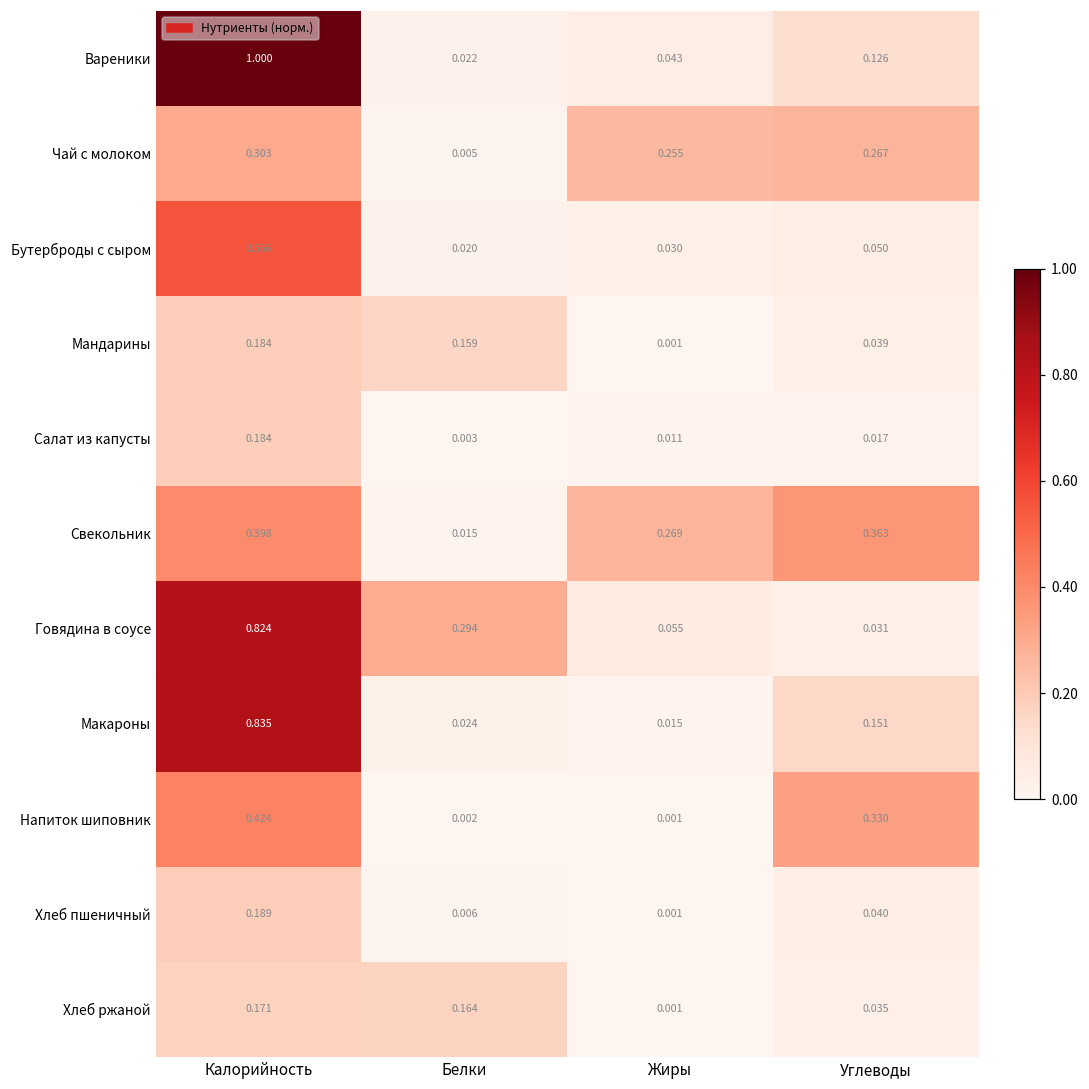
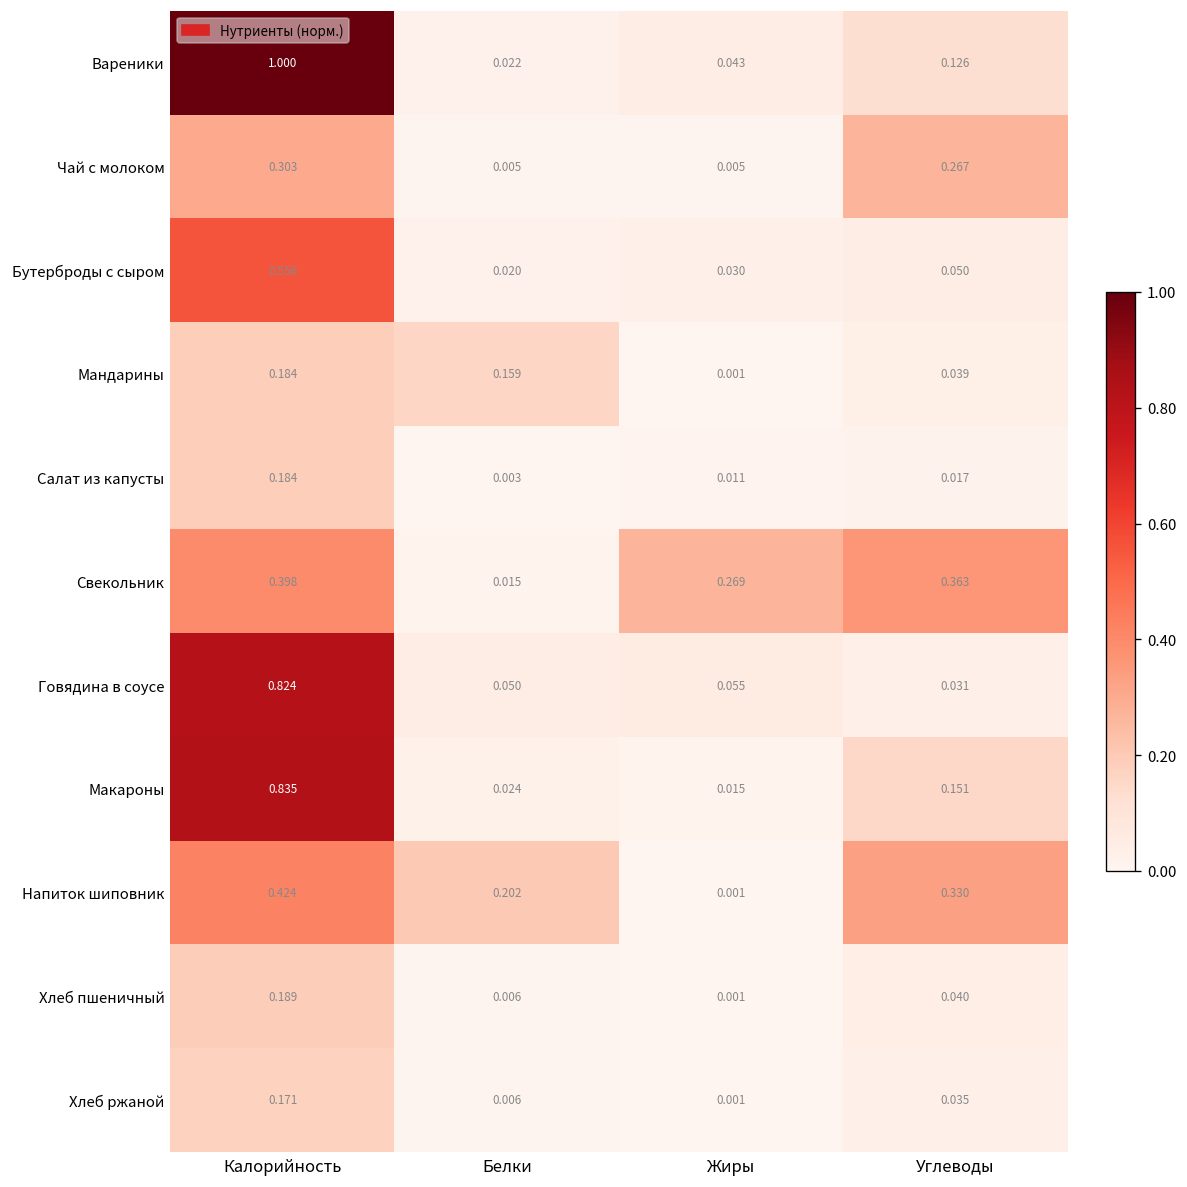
  {
    "Вареники": {
      "Калорийность": 1.000,
      "Белки": 0.022,
      "Жиры": 0.043,
      "Углеводы": 0.126
    },
    "Чай с молоком": {
      "Калорийность": 0.303,
      "Белки": 0.005,
-     "Жиры": 0.255,
+     "Жиры": 0.005,
      "Углеводы": 0.267
    },
    "Бутерброды с сыром": {
      "Калорийность": 0.556,
      "Белки": 0.020,
      "Жиры": 0.030,
      "Углеводы": 0.050
    },
    "Мандарины": {
      "Калорийность": 0.184,
      "Белки": 0.159,
      "Жиры": 0.001,
      "Углеводы": 0.039
    },
    "Салат из капусты": {
      "Калорийность": 0.184,
      "Белки": 0.003,
      "Жиры": 0.011,
      "Углеводы": 0.017
    },
    "Свекольник": {
      "Калорийность": 0.398,
      "Белки": 0.015,
      "Жиры": 0.269,
      "Углеводы": 0.363
    },
    "Говядина в соусе": {
      "Калорийность": 0.824,
-     "Белки": 0.294,
+     "Белки": 0.050,
      "Жиры": 0.055,
      "Углеводы": 0.031
    },
    "Макароны": {
      "Калорийность": 0.835,
      "Белки": 0.024,
      "Жиры": 0.015,
      "Углеводы": 0.151
    },
    "Напиток шиповник": {
      "Калорийность": 0.424,
-     "Белки": 0.002,
+     "Белки": 0.202,
      "Жиры": 0.001,
      "Углеводы": 0.330
    },
    "Хлеб пшеничный": {
      "Калорийность": 0.189,
      "Белки": 0.006,
      "Жиры": 0.001,
      "Углеводы": 0.040
    },
    "Хлеб ржаной": {
      "Калорийность": 0.171,
-     "Белки": 0.164,
+     "Белки": 0.006,
      "Жиры": 0.001,
      "Углеводы": 0.035
    }
  }
